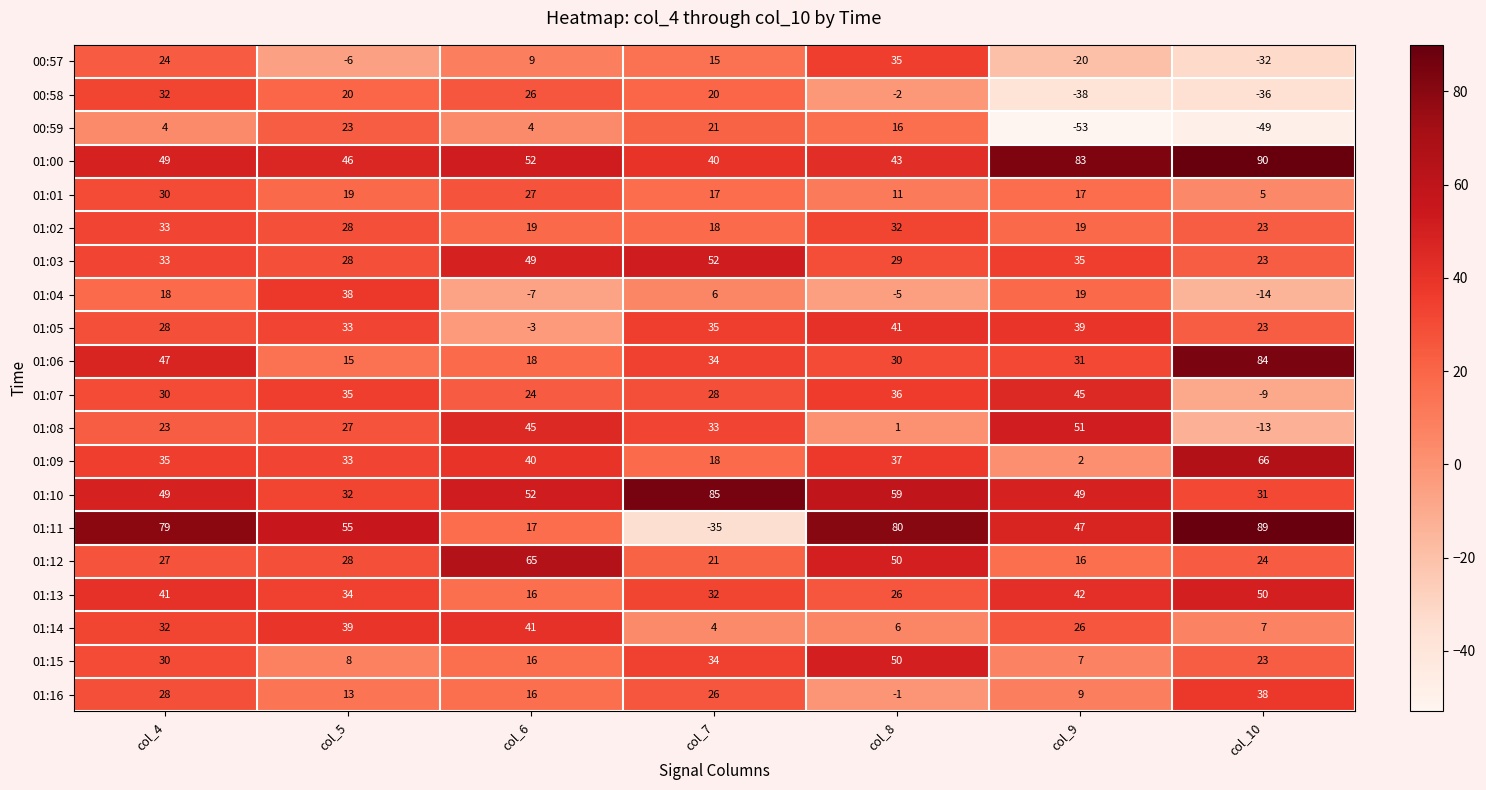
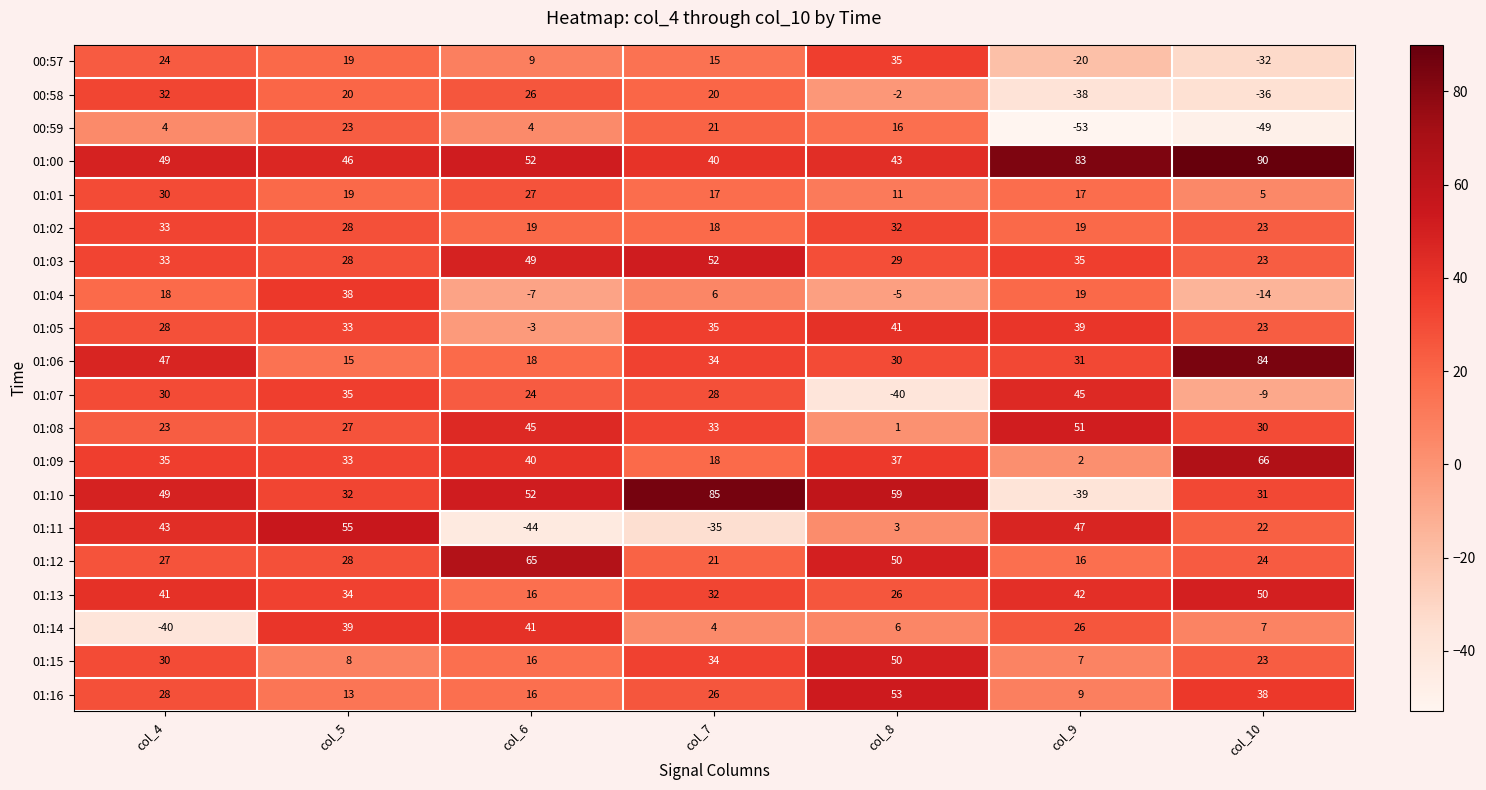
  {
    "00:57": {
      "col_4": 24,
-     "col_5": -6,
+     "col_5": 19,
      "col_6": 9,
      "col_7": 15,
      "col_8": 35,
      "col_9": -20,
      "col_10": -32
    },
    "00:58": {
      "col_4": 32,
      "col_5": 20,
      "col_6": 26,
      "col_7": 20,
      "col_8": -2,
      "col_9": -38,
      "col_10": -36
    },
    "00:59": {
      "col_4": 4,
      "col_5": 23,
      "col_6": 4,
      "col_7": 21,
      "col_8": 16,
      "col_9": -53,
      "col_10": -49
    },
    "01:00": {
      "col_4": 49,
      "col_5": 46,
      "col_6": 52,
      "col_7": 40,
      "col_8": 43,
      "col_9": 83,
      "col_10": 90
    },
    "01:01": {
      "col_4": 30,
      "col_5": 19,
      "col_6": 27,
      "col_7": 17,
      "col_8": 11,
      "col_9": 17,
      "col_10": 5
    },
    "01:02": {
      "col_4": 33,
      "col_5": 28,
      "col_6": 19,
      "col_7": 18,
      "col_8": 32,
      "col_9": 19,
      "col_10": 23
    },
    "01:03": {
      "col_4": 33,
      "col_5": 28,
      "col_6": 49,
      "col_7": 52,
      "col_8": 29,
      "col_9": 35,
      "col_10": 23
    },
    "01:04": {
      "col_4": 18,
      "col_5": 38,
      "col_6": -7,
      "col_7": 6,
      "col_8": -5,
      "col_9": 19,
      "col_10": -14
    },
    "01:05": {
      "col_4": 28,
      "col_5": 33,
      "col_6": -3,
      "col_7": 35,
      "col_8": 41,
      "col_9": 39,
      "col_10": 23
    },
    "01:06": {
      "col_4": 47,
      "col_5": 15,
      "col_6": 18,
      "col_7": 34,
      "col_8": 30,
      "col_9": 31,
      "col_10": 84
    },
    "01:07": {
      "col_4": 30,
      "col_5": 35,
      "col_6": 24,
      "col_7": 28,
-     "col_8": 36,
+     "col_8": -40,
      "col_9": 45,
      "col_10": -9
    },
    "01:08": {
      "col_4": 23,
      "col_5": 27,
      "col_6": 45,
      "col_7": 33,
      "col_8": 1,
      "col_9": 51,
-     "col_10": -13
+     "col_10": 30
    },
    "01:09": {
      "col_4": 35,
      "col_5": 33,
      "col_6": 40,
      "col_7": 18,
      "col_8": 37,
      "col_9": 2,
      "col_10": 66
    },
    "01:10": {
      "col_4": 49,
      "col_5": 32,
      "col_6": 52,
      "col_7": 85,
      "col_8": 59,
-     "col_9": 49,
+     "col_9": -39,
      "col_10": 31
    },
    "01:11": {
-     "col_4": 79,
+     "col_4": 43,
      "col_5": 55,
-     "col_6": 17,
+     "col_6": -44,
      "col_7": -35,
-     "col_8": 80,
+     "col_8": 3,
      "col_9": 47,
-     "col_10": 89
+     "col_10": 22
    },
    "01:12": {
      "col_4": 27,
      "col_5": 28,
      "col_6": 65,
      "col_7": 21,
      "col_8": 50,
      "col_9": 16,
      "col_10": 24
    },
    "01:13": {
      "col_4": 41,
      "col_5": 34,
      "col_6": 16,
      "col_7": 32,
      "col_8": 26,
      "col_9": 42,
      "col_10": 50
    },
    "01:14": {
-     "col_4": 32,
+     "col_4": -40,
      "col_5": 39,
      "col_6": 41,
      "col_7": 4,
      "col_8": 6,
      "col_9": 26,
      "col_10": 7
    },
    "01:15": {
      "col_4": 30,
      "col_5": 8,
      "col_6": 16,
      "col_7": 34,
      "col_8": 50,
      "col_9": 7,
      "col_10": 23
    },
    "01:16": {
      "col_4": 28,
      "col_5": 13,
      "col_6": 16,
      "col_7": 26,
-     "col_8": -1,
+     "col_8": 53,
      "col_9": 9,
      "col_10": 38
    }
  }
